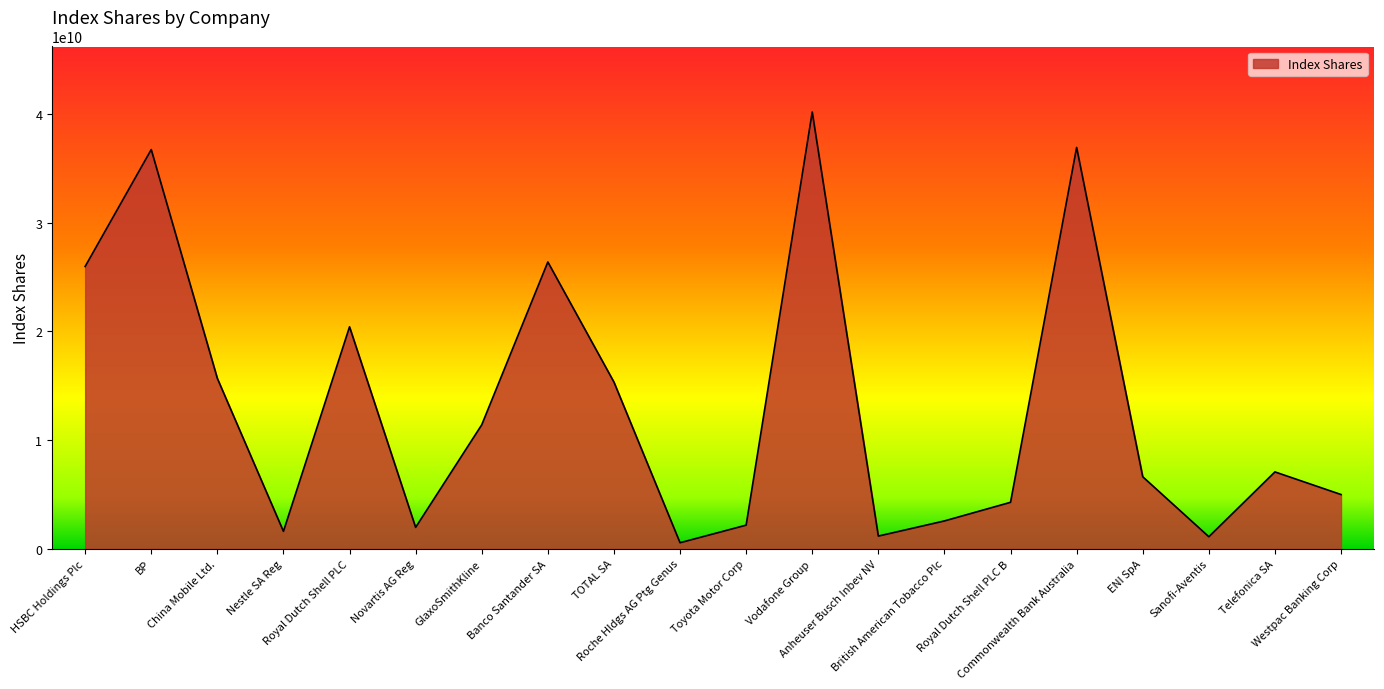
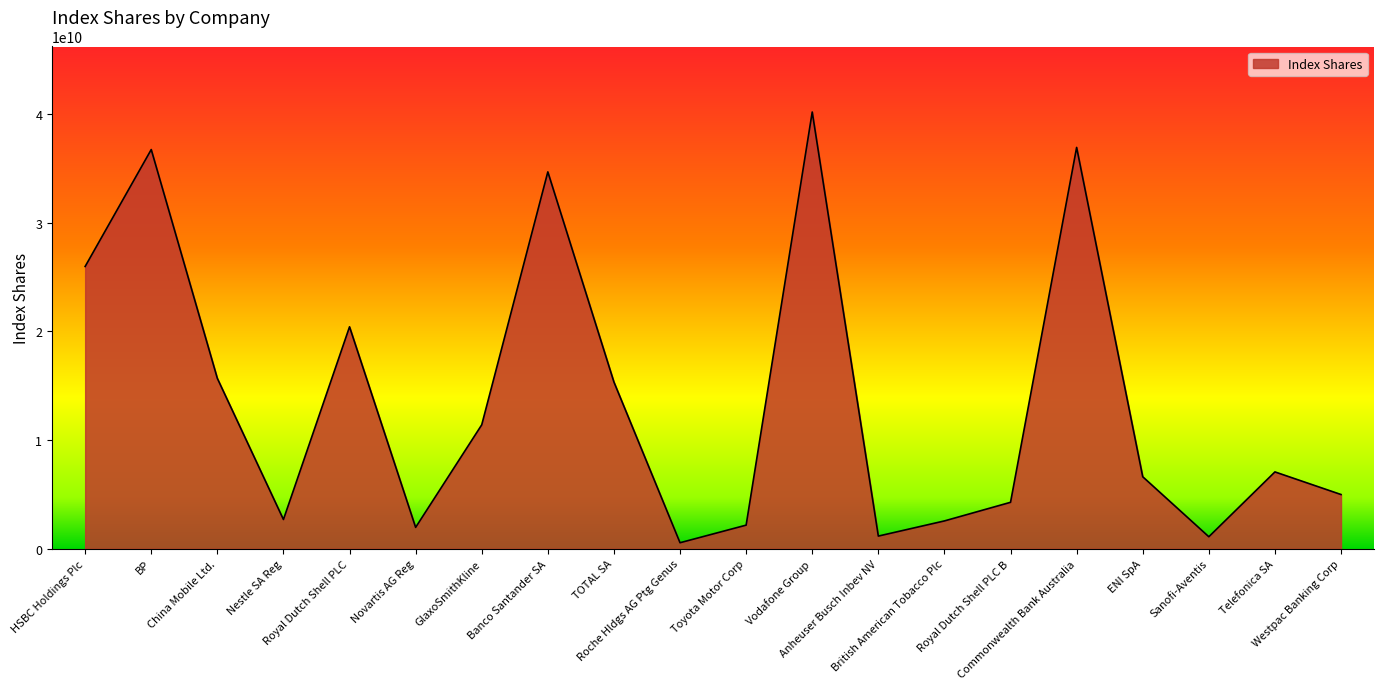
  {
    "HSBC Holdings Plc": 26000000000,
    "BP": 36700000000,
    "China Mobile Ltd.": 15700000000,
-   "Nestle SA Reg": 1600000000,
+   "Nestle SA Reg": 2700000000,
    "Royal Dutch Shell PLC": 20400000000,
    "Novartis AG Reg": 2000000000,
    "GlaxoSmithKline": 11400000000,
-   "Banco Santander SA": 26400000000,
+   "Banco Santander SA": 34700000000,
    "TOTAL SA": 15300000000,
    "Roche Hldgs AG Ptg Genus": 600000000,
    "Toyota Motor Corp": 2200000000,
    "Vodafone Group": 40200000000,
    "Anheuser Busch Inbev NV": 1200000000,
    "British American Tobacco Plc": 2600000000,
    "Royal Dutch Shell PLC B": 4300000000,
    "Commonwealth Bank Australia": 36900000000,
    "ENI SpA": 6600000000,
    "Sanofi-Aventis": 1100000000,
    "Telefonica SA": 7100000000,
    "Westpac Banking Corp": 5000000000
  }
